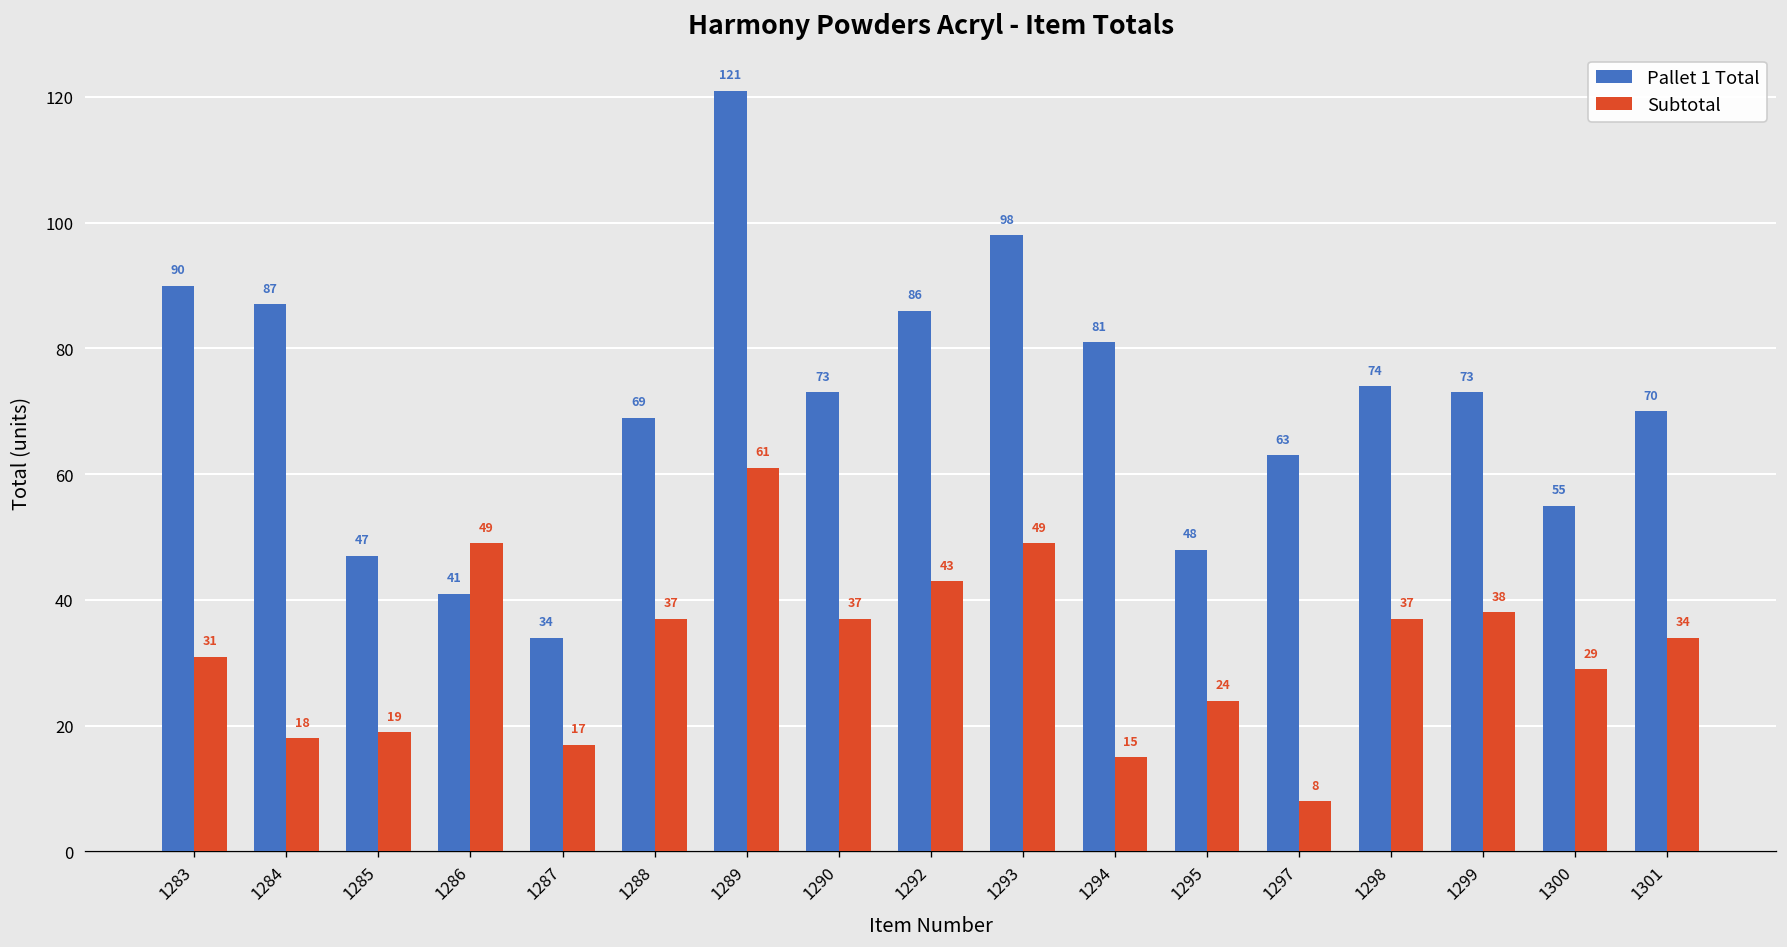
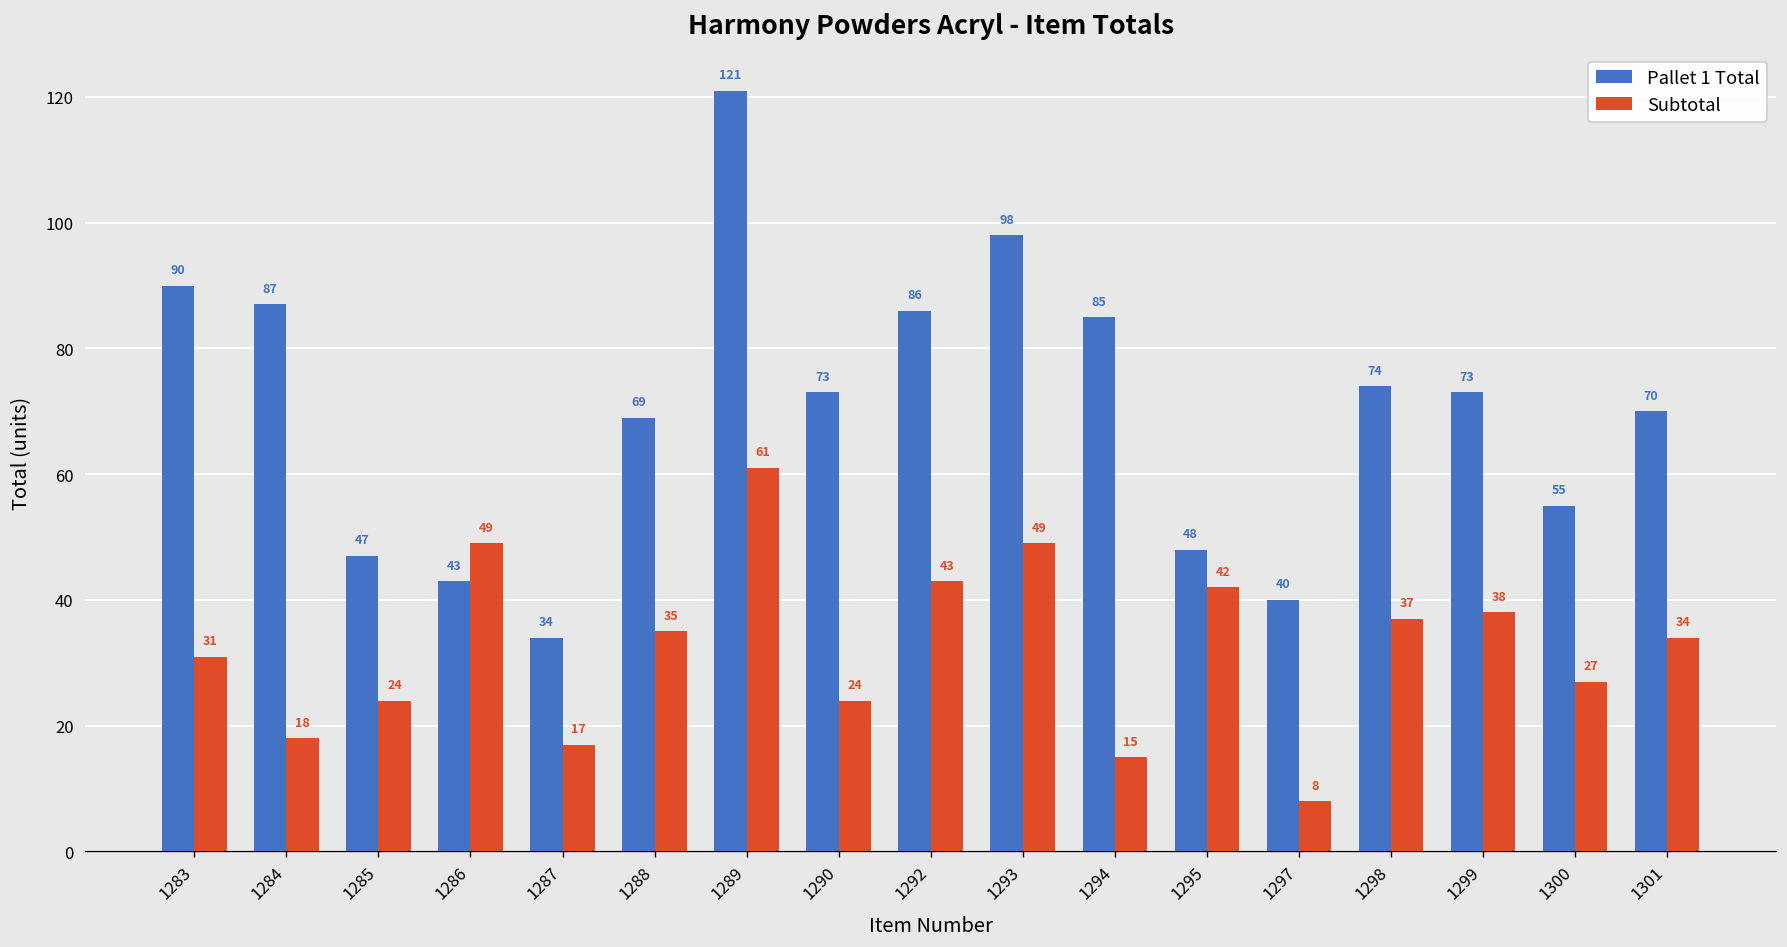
  {
    "Pallet 1 Total": {
      "1283": 90,
      "1284": 87,
      "1285": 47,
-     "1286": 41,
+     "1286": 43,
      "1287": 34,
      "1288": 69,
      "1289": 121,
      "1290": 73,
      "1292": 86,
      "1293": 98,
-     "1294": 81,
+     "1294": 85,
      "1295": 48,
-     "1297": 63,
+     "1297": 40,
      "1298": 74,
      "1299": 73,
      "1300": 55,
      "1301": 70
    },
    "Subtotal": {
      "1283": 31,
      "1284": 18,
-     "1285": 19,
+     "1285": 24,
      "1286": 49,
      "1287": 17,
-     "1288": 37,
+     "1288": 35,
      "1289": 61,
-     "1290": 37,
+     "1290": 24,
      "1292": 43,
      "1293": 49,
      "1294": 15,
-     "1295": 24,
+     "1295": 42,
      "1297": 8,
      "1298": 37,
      "1299": 38,
-     "1300": 29,
+     "1300": 27,
      "1301": 34
    }
  }
